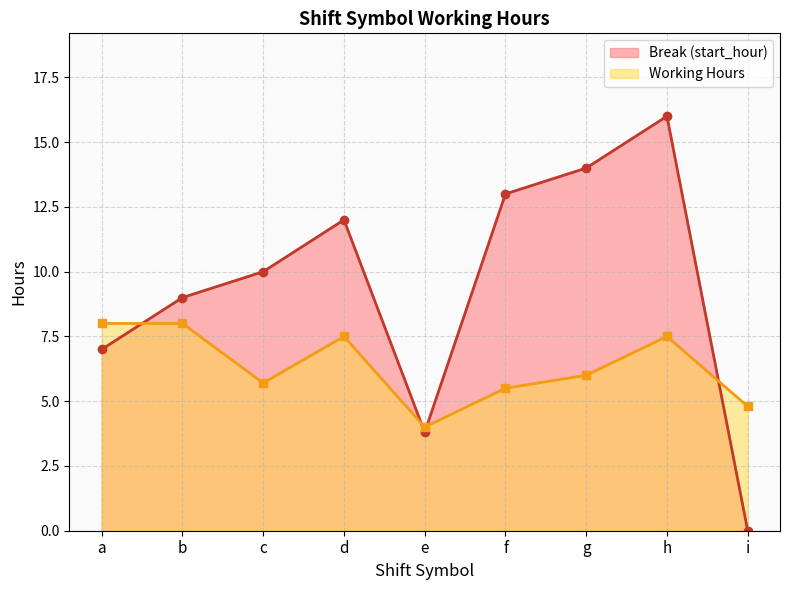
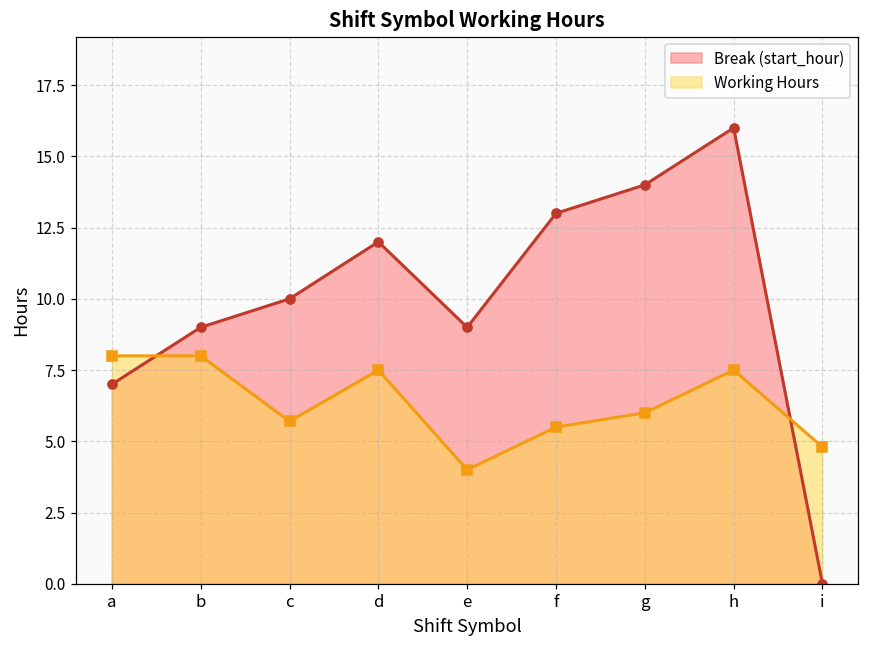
  {
    "Break (start_hour)": {
      "a": 7.0,
      "b": 9.0,
      "c": 10.0,
      "d": 12.0,
-     "e": 3.8,
+     "e": 9.0,
      "f": 13.0,
      "g": 14.0,
      "h": 16.0,
      "i": 0.0
    },
    "Working Hours": {
      "a": 8.0,
      "b": 8.0,
      "c": 5.7,
      "d": 7.5,
      "e": 4.0,
      "f": 5.5,
      "g": 6.0,
      "h": 7.5,
      "i": 4.8
    }
  }
